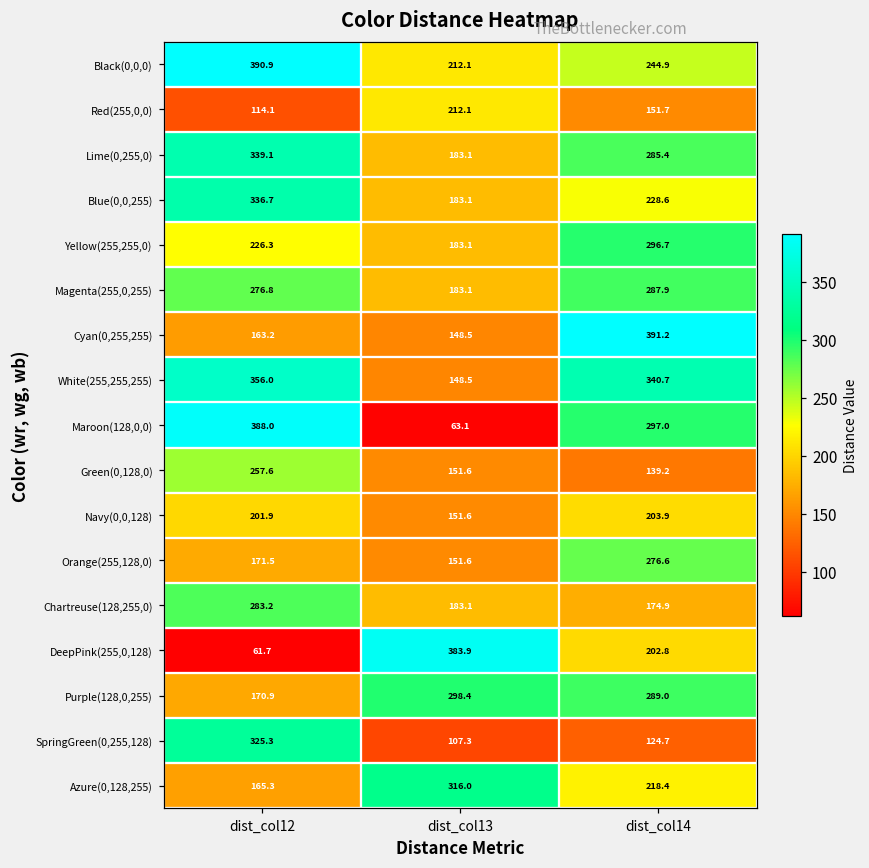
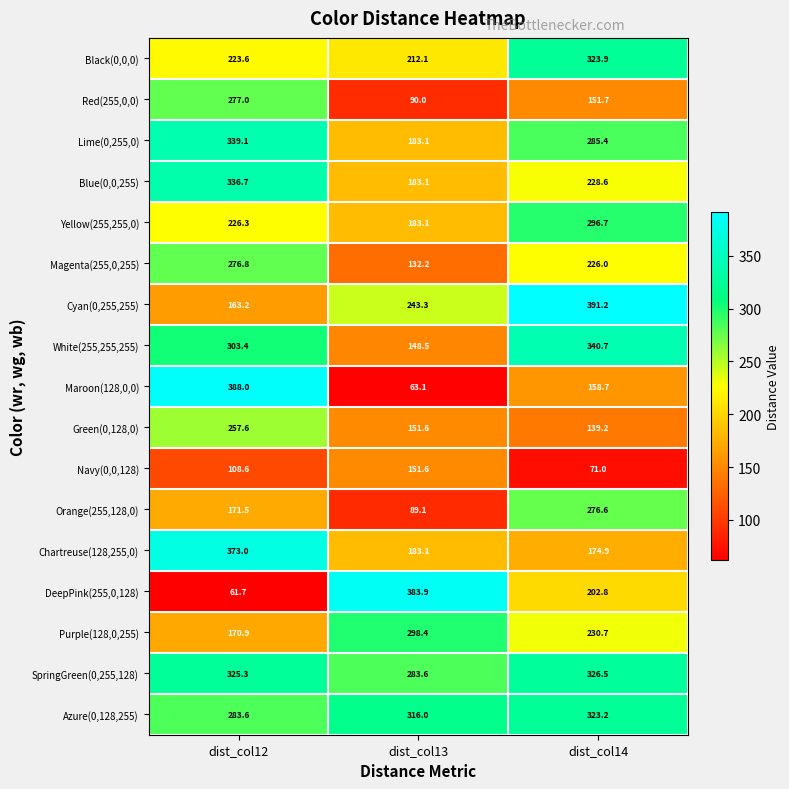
  {
    "Black(0,0,0)": {
-     "dist_col12": 390.9,
+     "dist_col12": 223.6,
      "dist_col13": 212.1,
-     "dist_col14": 244.9
+     "dist_col14": 323.9
    },
    "Red(255,0,0)": {
-     "dist_col12": 114.1,
-     "dist_col13": 212.1,
+     "dist_col12": 277.0,
+     "dist_col13": 90.0,
      "dist_col14": 151.7
    },
    "Lime(0,255,0)": {
      "dist_col12": 339.1,
      "dist_col13": 183.1,
      "dist_col14": 285.4
    },
    "Blue(0,0,255)": {
      "dist_col12": 336.7,
      "dist_col13": 183.1,
      "dist_col14": 228.6
    },
    "Yellow(255,255,0)": {
      "dist_col12": 226.3,
      "dist_col13": 183.1,
      "dist_col14": 296.7
    },
    "Magenta(255,0,255)": {
      "dist_col12": 276.8,
-     "dist_col13": 183.1,
-     "dist_col14": 287.9
+     "dist_col13": 132.2,
+     "dist_col14": 226.0
    },
    "Cyan(0,255,255)": {
      "dist_col12": 163.2,
-     "dist_col13": 148.5,
+     "dist_col13": 243.3,
      "dist_col14": 391.2
    },
    "White(255,255,255)": {
-     "dist_col12": 356.0,
+     "dist_col12": 303.4,
      "dist_col13": 148.5,
      "dist_col14": 340.7
    },
    "Maroon(128,0,0)": {
      "dist_col12": 388.0,
      "dist_col13": 63.1,
-     "dist_col14": 297.0
+     "dist_col14": 158.7
    },
    "Green(0,128,0)": {
      "dist_col12": 257.6,
      "dist_col13": 151.6,
      "dist_col14": 139.2
    },
    "Navy(0,0,128)": {
-     "dist_col12": 201.9,
+     "dist_col12": 108.6,
      "dist_col13": 151.6,
-     "dist_col14": 203.9
+     "dist_col14": 71.0
    },
    "Orange(255,128,0)": {
      "dist_col12": 171.5,
-     "dist_col13": 151.6,
+     "dist_col13": 89.1,
      "dist_col14": 276.6
    },
    "Chartreuse(128,255,0)": {
-     "dist_col12": 283.2,
+     "dist_col12": 373.0,
      "dist_col13": 183.1,
      "dist_col14": 174.9
    },
    "DeepPink(255,0,128)": {
      "dist_col12": 61.7,
      "dist_col13": 383.9,
      "dist_col14": 202.8
    },
    "Purple(128,0,255)": {
      "dist_col12": 170.9,
      "dist_col13": 298.4,
-     "dist_col14": 289.0
+     "dist_col14": 230.7
    },
    "SpringGreen(0,255,128)": {
      "dist_col12": 325.3,
-     "dist_col13": 107.3,
-     "dist_col14": 124.7
+     "dist_col13": 283.6,
+     "dist_col14": 326.5
    },
    "Azure(0,128,255)": {
-     "dist_col12": 165.3,
+     "dist_col12": 283.6,
      "dist_col13": 316.0,
-     "dist_col14": 218.4
+     "dist_col14": 323.2
    }
  }
